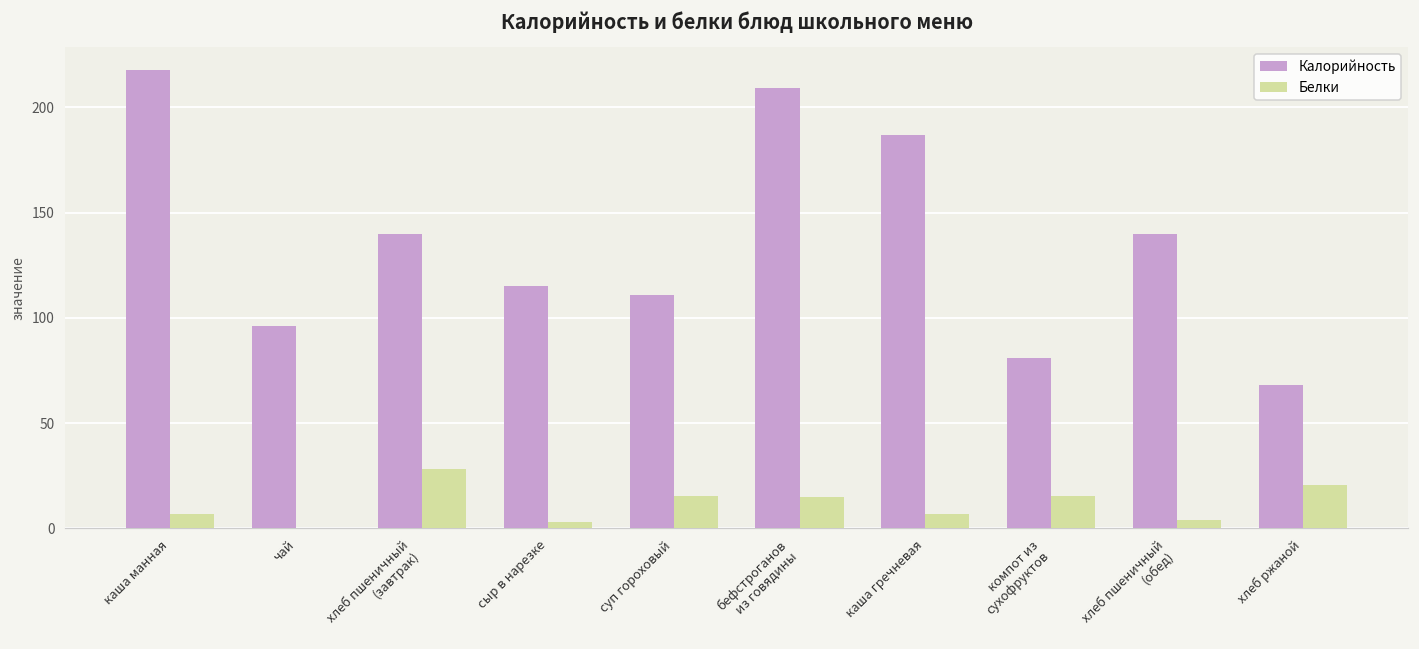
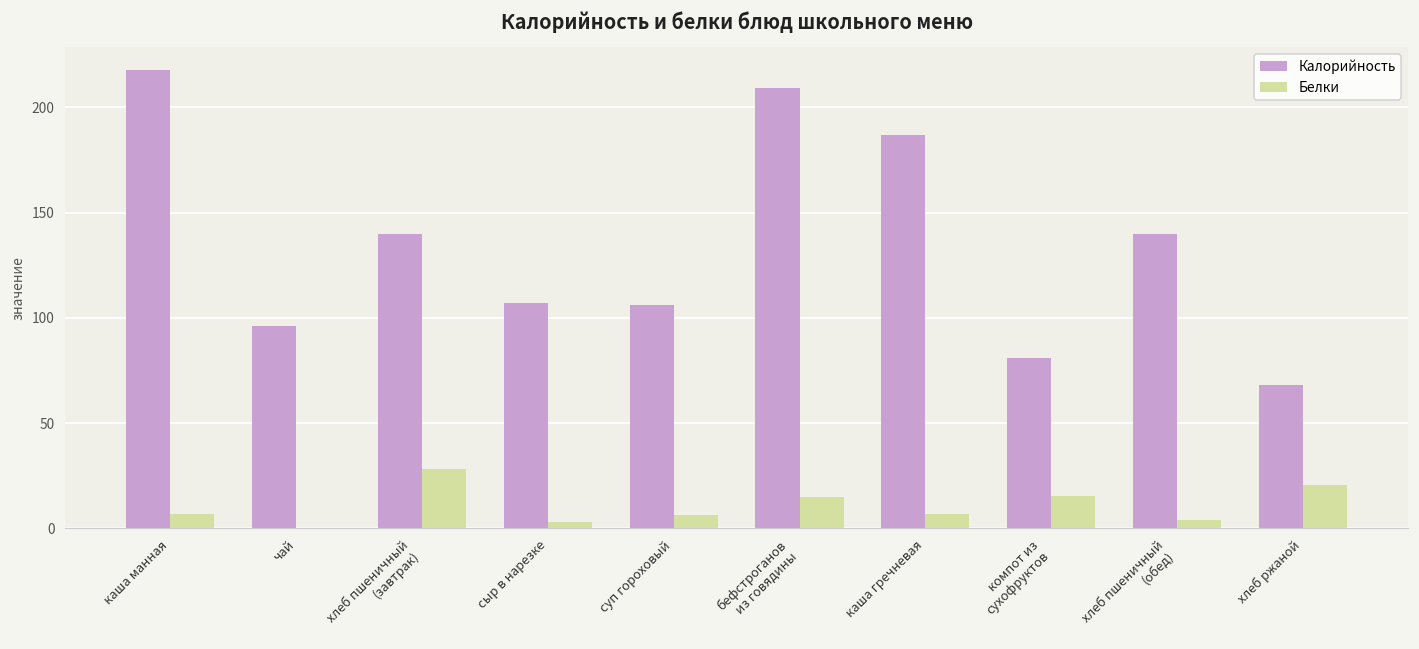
  {
    "Калорийность": {
      "каша манная": 218,
      "чай": 96,
      "хлеб пшеничный (завтрак)": 140,
-     "сыр в нарезке": 115,
-     "суп гороховый": 111,
+     "сыр в нарезке": 107,
+     "суп гороховый": 106,
      "бефстроганов из говядины": 209,
      "каша гречневая": 187,
      "компот из сухофруктов": 81,
      "хлеб пшеничный (обед)": 140,
      "хлеб ржаной": 68
    },
    "Белки": {
      "каша манная": 7,
      "чай": 0,
      "хлеб пшеничный (завтрак)": 28,
      "сыр в нарезке": 3,
-     "суп гороховый": 15,
+     "суп гороховый": 7,
      "бефстроганов из говядины": 15,
      "каша гречневая": 7,
      "компот из сухофруктов": 15,
      "хлеб пшеничный (обед)": 4,
      "хлеб ржаной": 20
    }
  }
